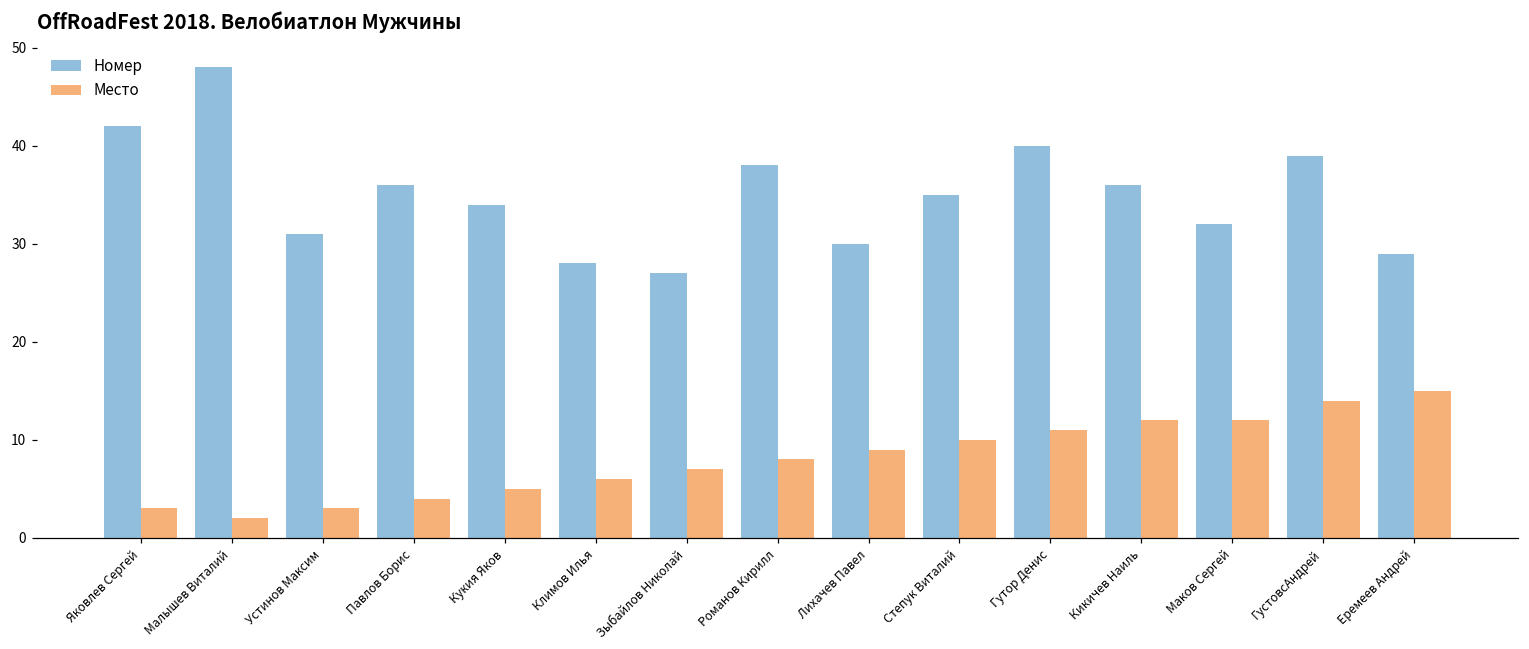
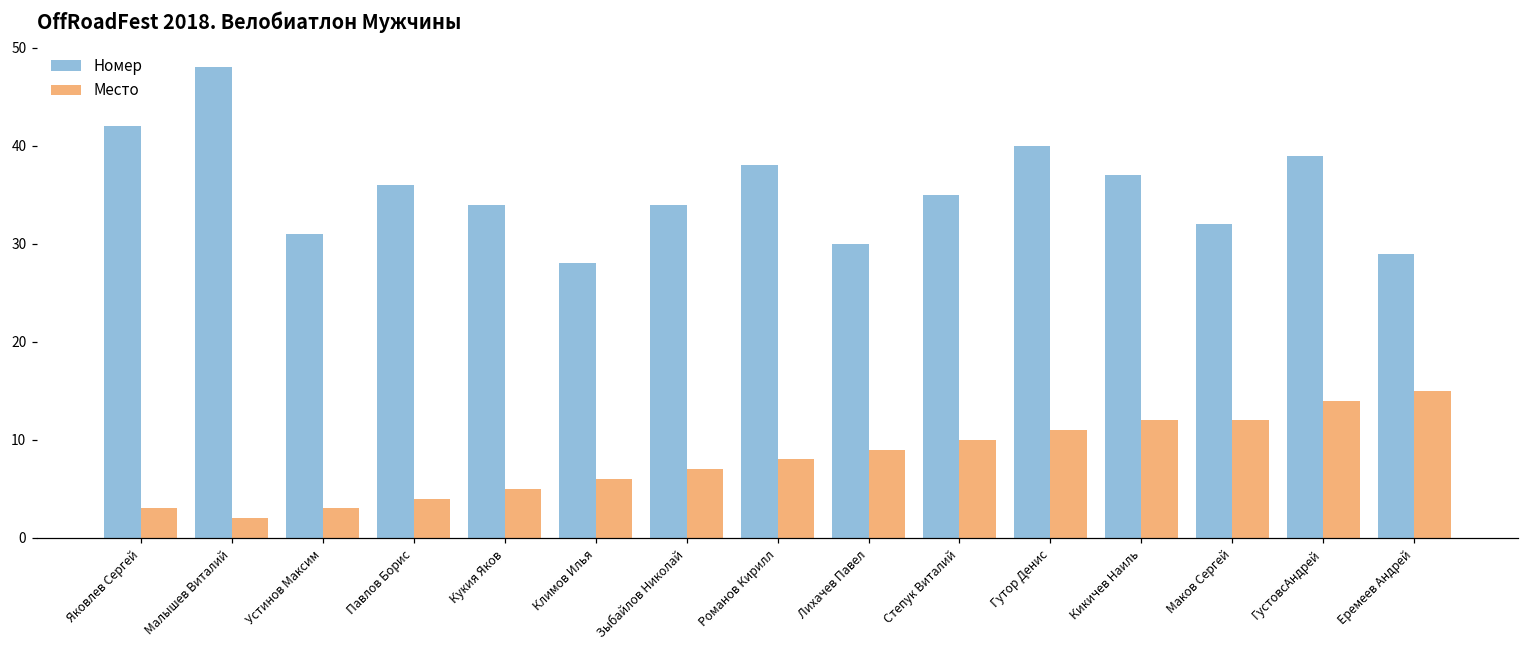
  {
    "Номер": {
      "Яковлев Сергей": 42,
      "Малышев Виталий": 48,
      "Устинов Максим": 31,
      "Павлов Борис": 36,
      "Кукия Яков": 34,
      "Климов Илья": 28,
-     "Зыбайлов Николай": 27,
+     "Зыбайлов Николай": 34,
      "Романов Кирилл": 38,
      "Лихачев Павел": 30,
      "Степук Виталий": 35,
      "Гутор Денис": 40,
-     "Кикичев Наиль": 36,
+     "Кикичев Наиль": 37,
      "Маков Сергей": 32,
      "ГустовсАндрей": 39,
      "Еремеев Андрей": 29
    },
    "Место": {
      "Яковлев Сергей": 3,
      "Малышев Виталий": 2,
      "Устинов Максим": 3,
      "Павлов Борис": 4,
      "Кукия Яков": 5,
      "Климов Илья": 6,
      "Зыбайлов Николай": 7,
      "Романов Кирилл": 8,
      "Лихачев Павел": 9,
      "Степук Виталий": 10,
      "Гутор Денис": 11,
      "Кикичев Наиль": 12,
      "Маков Сергей": 12,
      "ГустовсАндрей": 14,
      "Еремеев Андрей": 15
    }
  }
